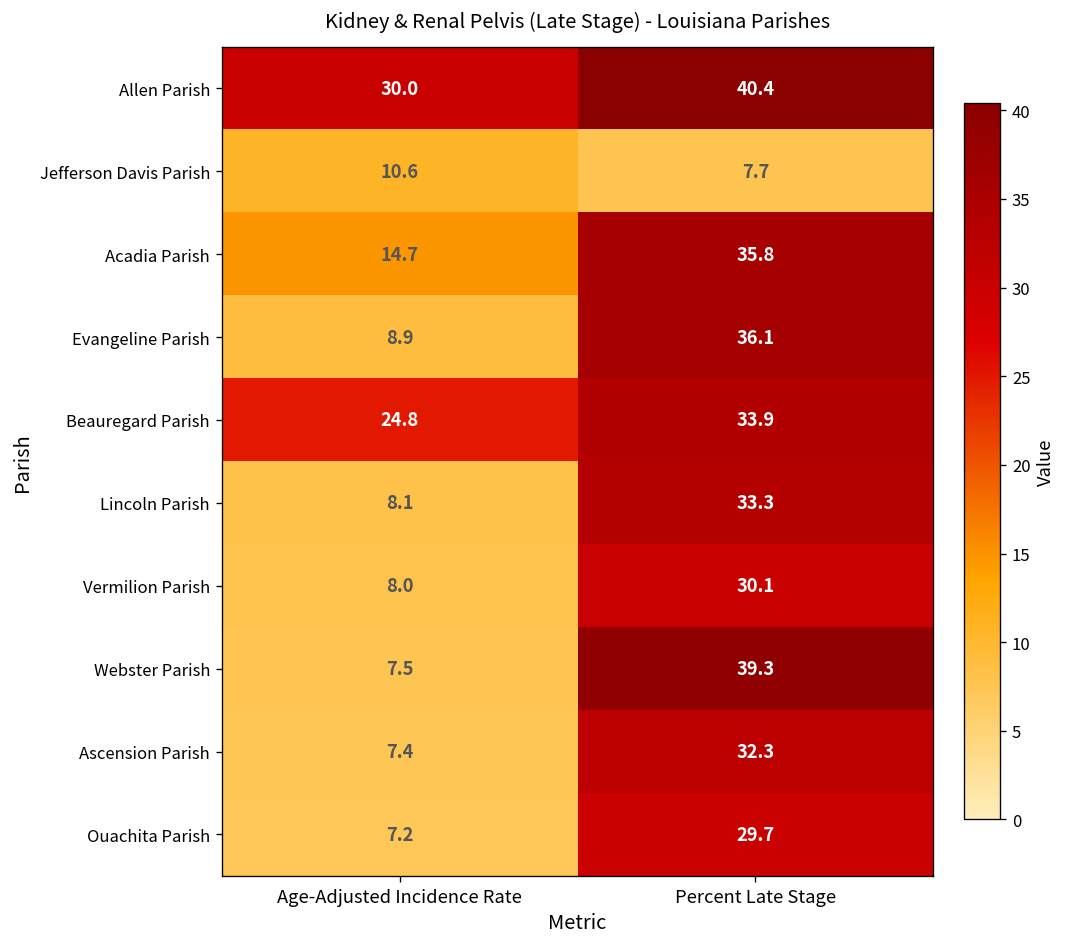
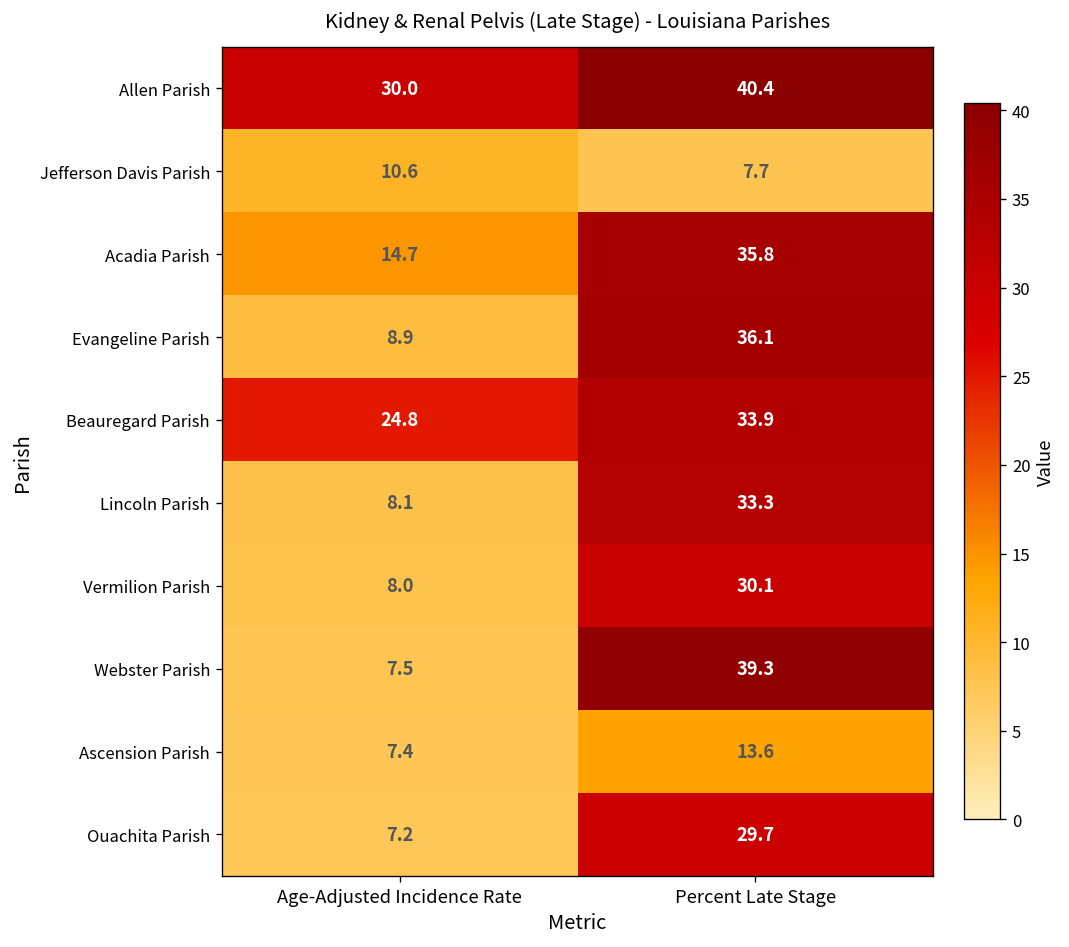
  {
    "Allen Parish": {
      "Age-Adjusted Incidence Rate": 30.0,
      "Percent Late Stage": 40.4
    },
    "Jefferson Davis Parish": {
      "Age-Adjusted Incidence Rate": 10.6,
      "Percent Late Stage": 7.7
    },
    "Acadia Parish": {
      "Age-Adjusted Incidence Rate": 14.7,
      "Percent Late Stage": 35.8
    },
    "Evangeline Parish": {
      "Age-Adjusted Incidence Rate": 8.9,
      "Percent Late Stage": 36.1
    },
    "Beauregard Parish": {
      "Age-Adjusted Incidence Rate": 24.8,
      "Percent Late Stage": 33.9
    },
    "Lincoln Parish": {
      "Age-Adjusted Incidence Rate": 8.1,
      "Percent Late Stage": 33.3
    },
    "Vermilion Parish": {
      "Age-Adjusted Incidence Rate": 8.0,
      "Percent Late Stage": 30.1
    },
    "Webster Parish": {
      "Age-Adjusted Incidence Rate": 7.5,
      "Percent Late Stage": 39.3
    },
    "Ascension Parish": {
      "Age-Adjusted Incidence Rate": 7.4,
-     "Percent Late Stage": 32.3
+     "Percent Late Stage": 13.6
    },
    "Ouachita Parish": {
      "Age-Adjusted Incidence Rate": 7.2,
      "Percent Late Stage": 29.7
    }
  }
